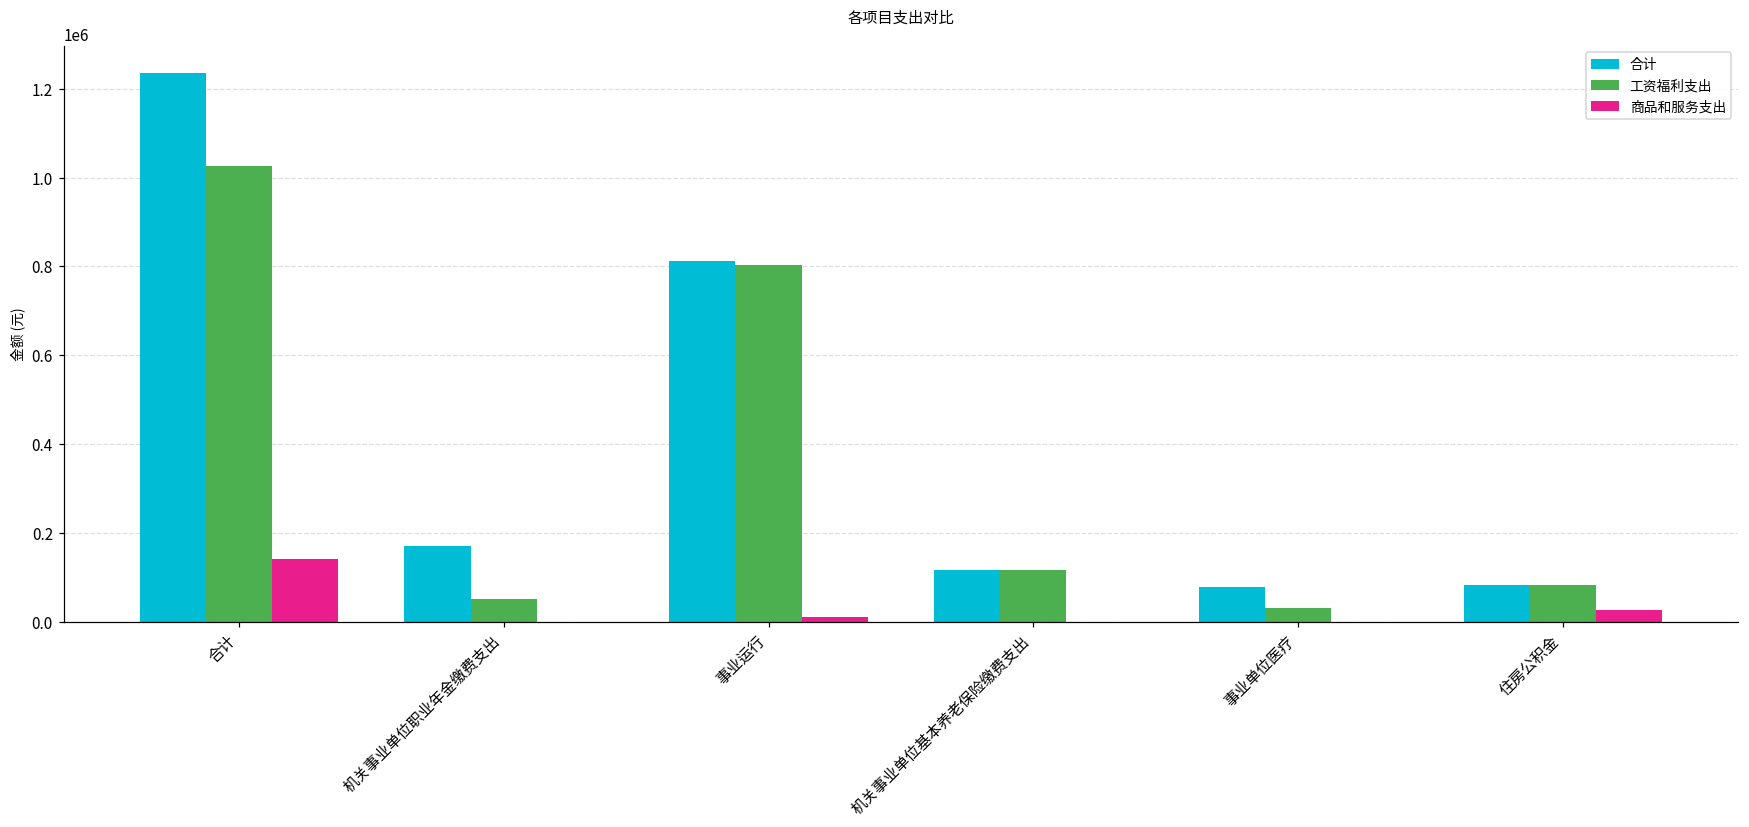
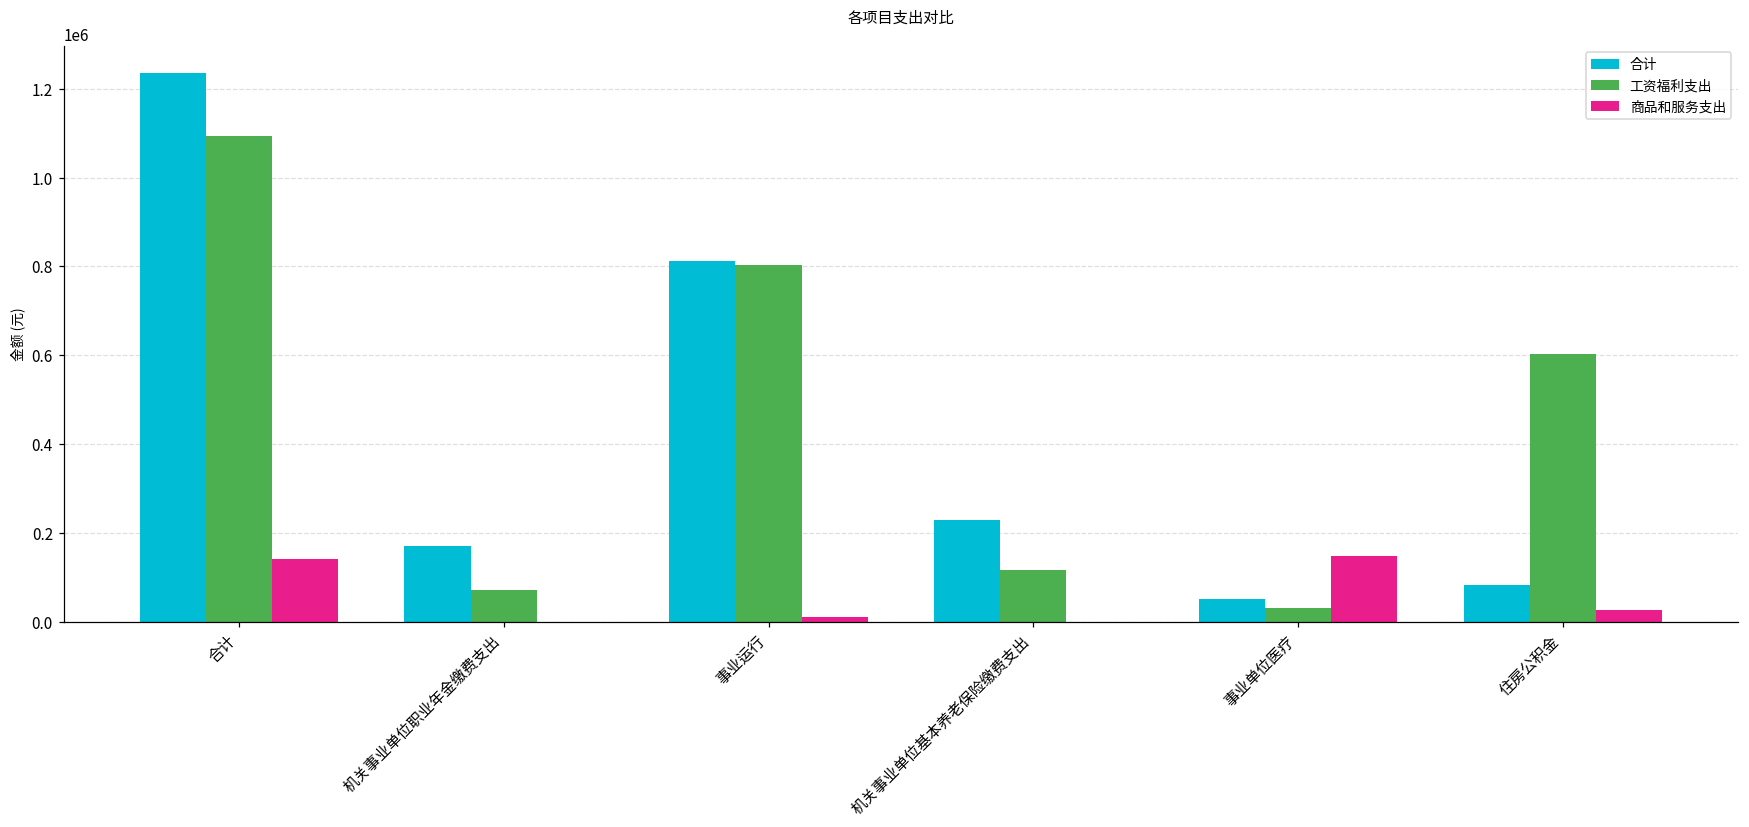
  {
    "合计": {
      "合计": 1240000,
      "机关事业单位职业年金缴费支出": 170000,
      "事业运行": 810000,
-     "机关事业单位基本养老保险缴费支出": 120000,
-     "事业单位医疗": 80000,
+     "机关事业单位基本养老保险缴费支出": 230000,
+     "事业单位医疗": 50000,
      "住房公积金": 80000
    },
    "工资福利支出": {
-     "合计": 1030000,
-     "机关事业单位职业年金缴费支出": 50000,
+     "合计": 1090000,
+     "机关事业单位职业年金缴费支出": 70000,
      "事业运行": 800000,
      "机关事业单位基本养老保险缴费支出": 120000,
      "事业单位医疗": 30000,
-     "住房公积金": 80000
+     "住房公积金": 600000
    },
    "商品和服务支出": {
      "合计": 140000,
      "机关事业单位职业年金缴费支出": 0,
      "事业运行": 10000,
      "机关事业单位基本养老保险缴费支出": 0,
-     "事业单位医疗": 0,
+     "事业单位医疗": 150000,
      "住房公积金": 30000
    }
  }
